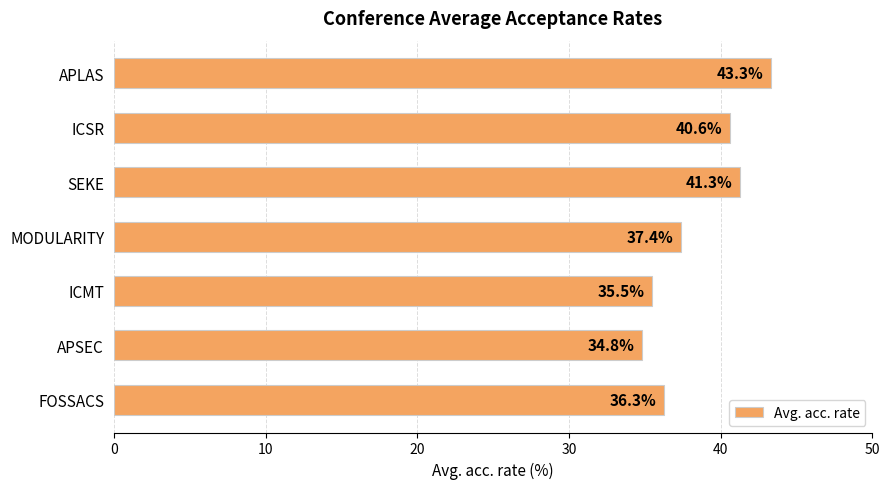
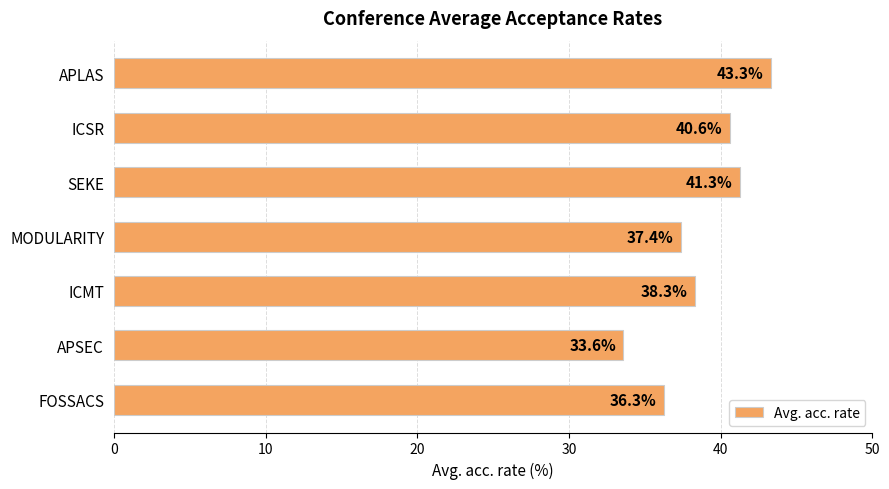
  {
    "APLAS": "43.3%",
    "ICSR": "40.6%",
    "SEKE": "41.3%",
    "MODULARITY": "37.4%",
-   "ICMT": "35.5%",
-   "APSEC": "34.8%",
+   "ICMT": "38.3%",
+   "APSEC": "33.6%",
    "FOSSACS": "36.3%"
  }
